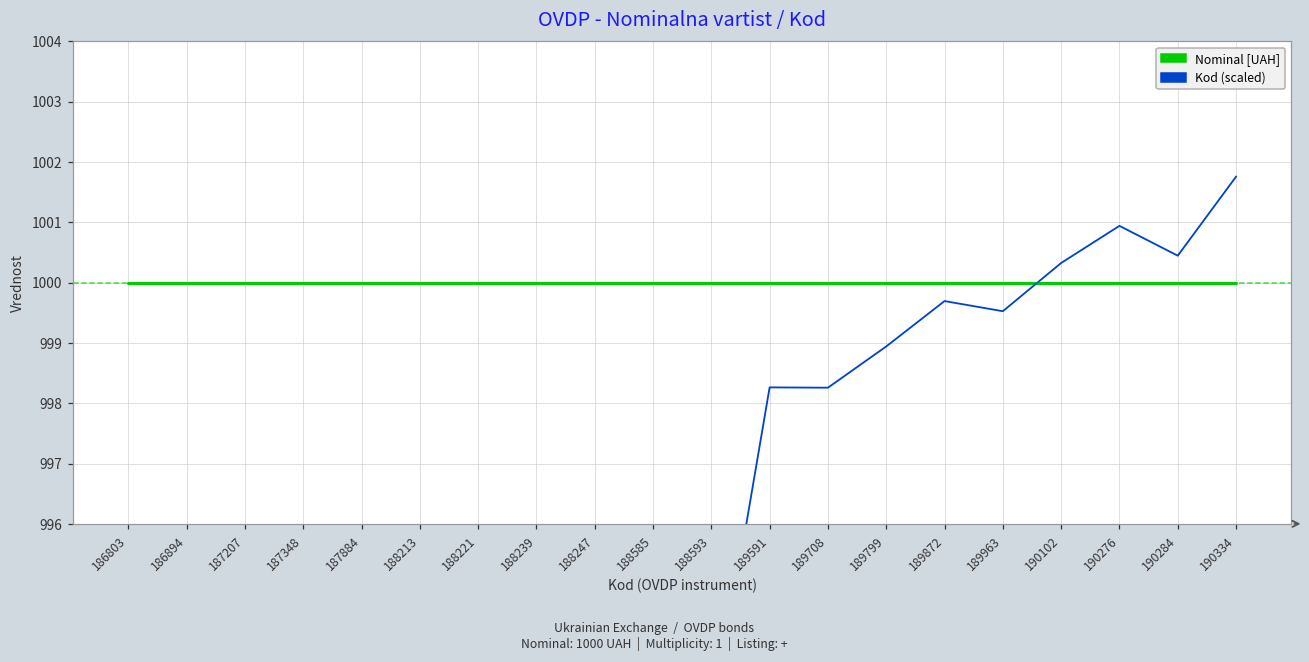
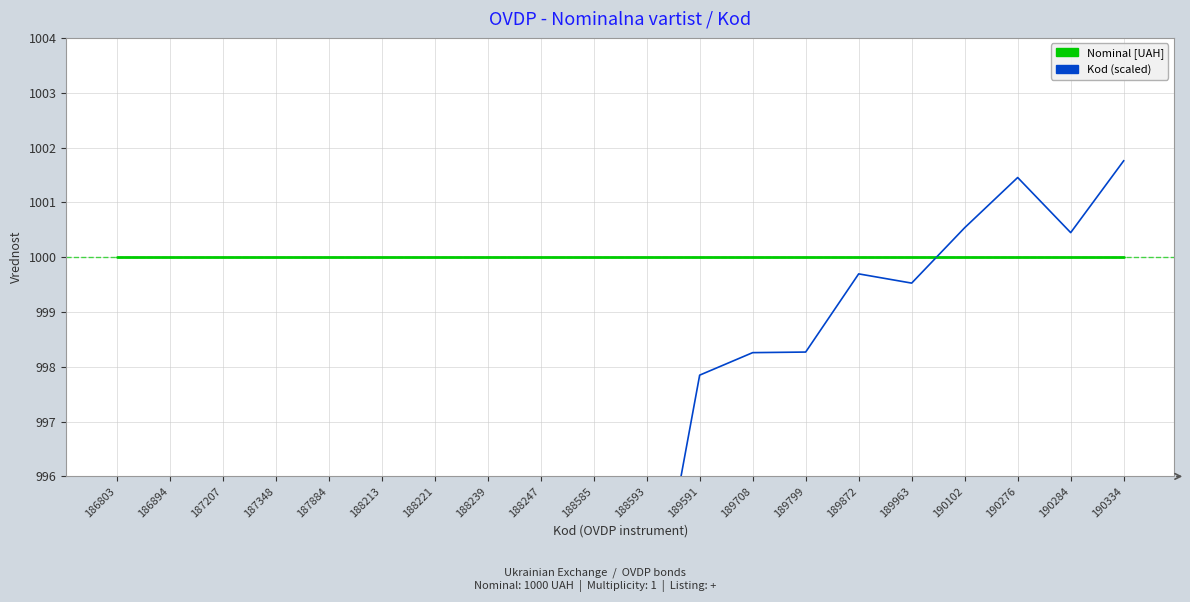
  {
    "Kod (scaled)": {
-     "189591": 998.3,
+     "189591": 997.8,
      "189708": 998.3,
-     "189799": 998.9,
+     "189799": 998.3,
      "189872": 999.7,
      "189963": 999.5,
-     "190102": 1000.3,
-     "190276": 1000.9,
+     "190102": 1000.5,
+     "190276": 1001.5,
      "190284": 1000.4,
      "190334": 1001.8
    }
  }
